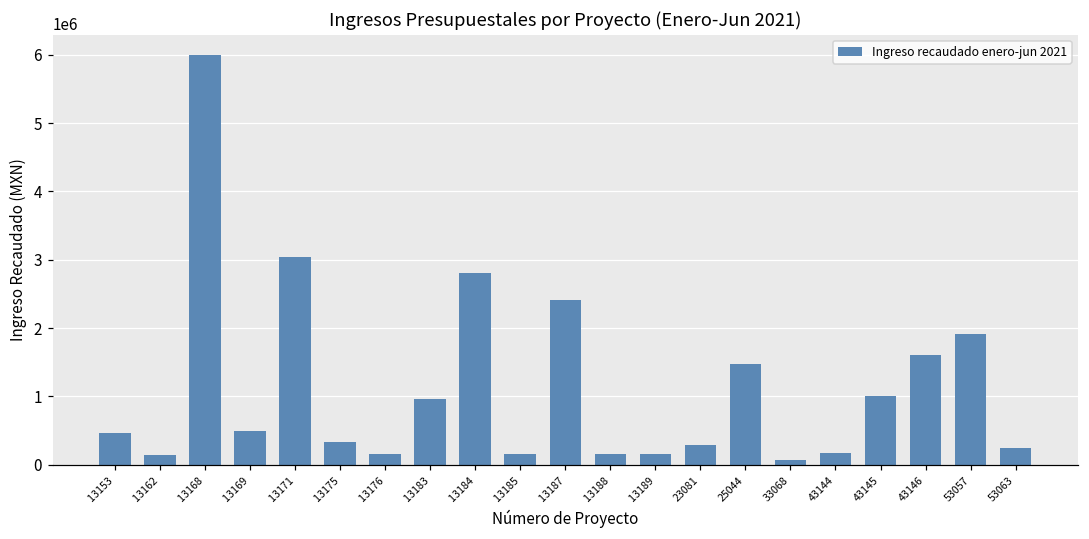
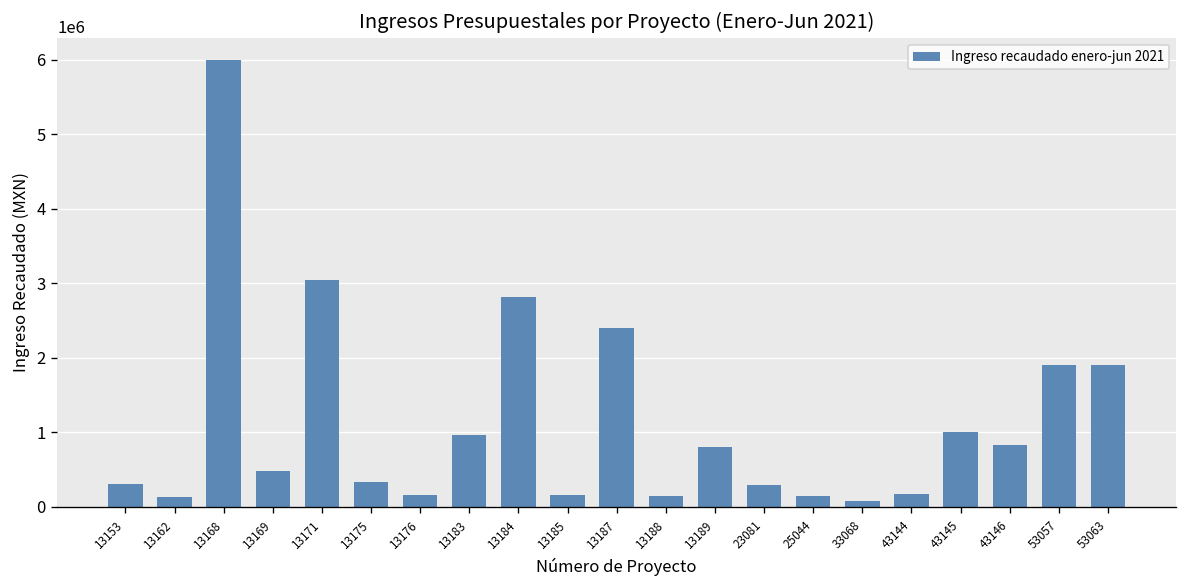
  {
-   "13153": 500000,
+   "13153": 300000,
    "13162": 100000,
    "13168": 6000000,
    "13169": 500000,
    "13171": 3000000,
    "13175": 300000,
    "13176": 200000,
    "13183": 1000000,
    "13184": 2800000,
    "13185": 200000,
    "13187": 2400000,
    "13188": 200000,
-   "13189": 200000,
+   "13189": 800000,
    "23081": 300000,
-   "25044": 1500000,
+   "25044": 200000,
    "33068": 100000,
    "43144": 200000,
    "43145": 1000000,
-   "43146": 1600000,
+   "43146": 800000,
    "53057": 1900000,
-   "53063": 200000
+   "53063": 1900000
  }
